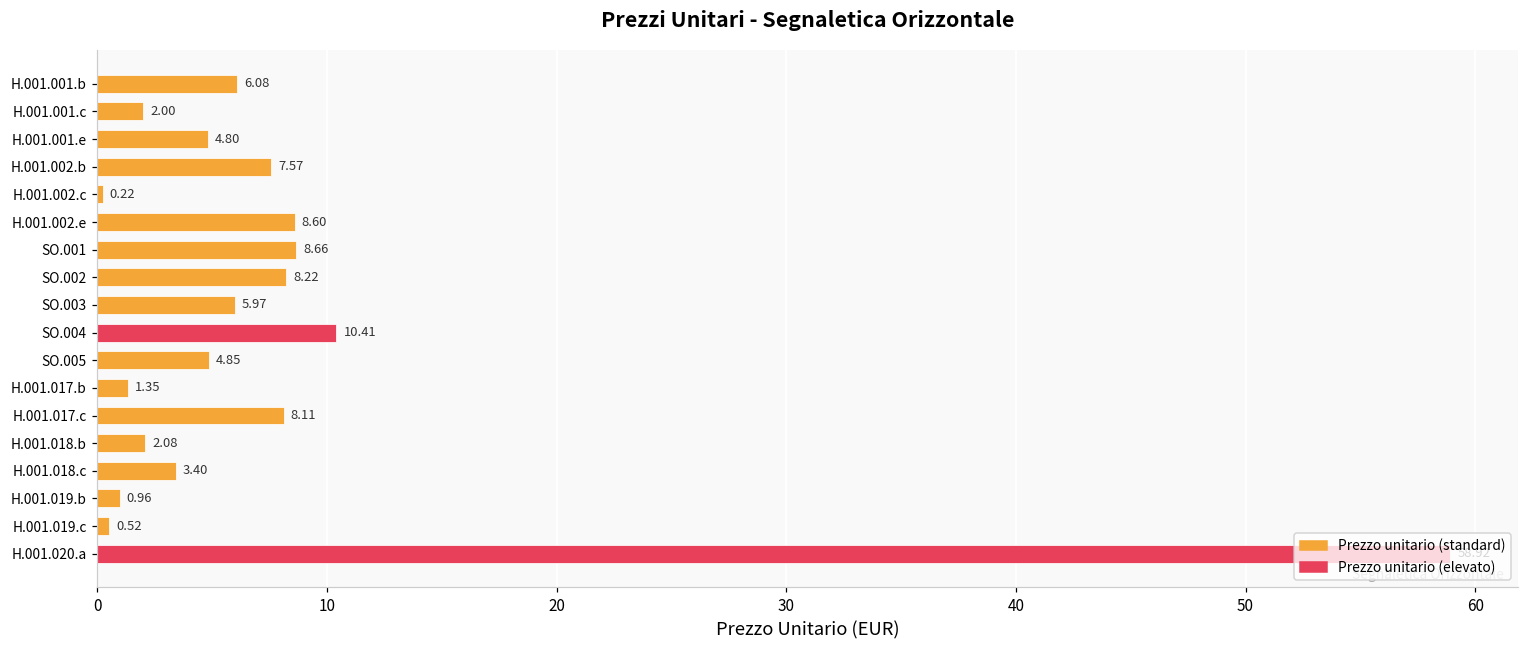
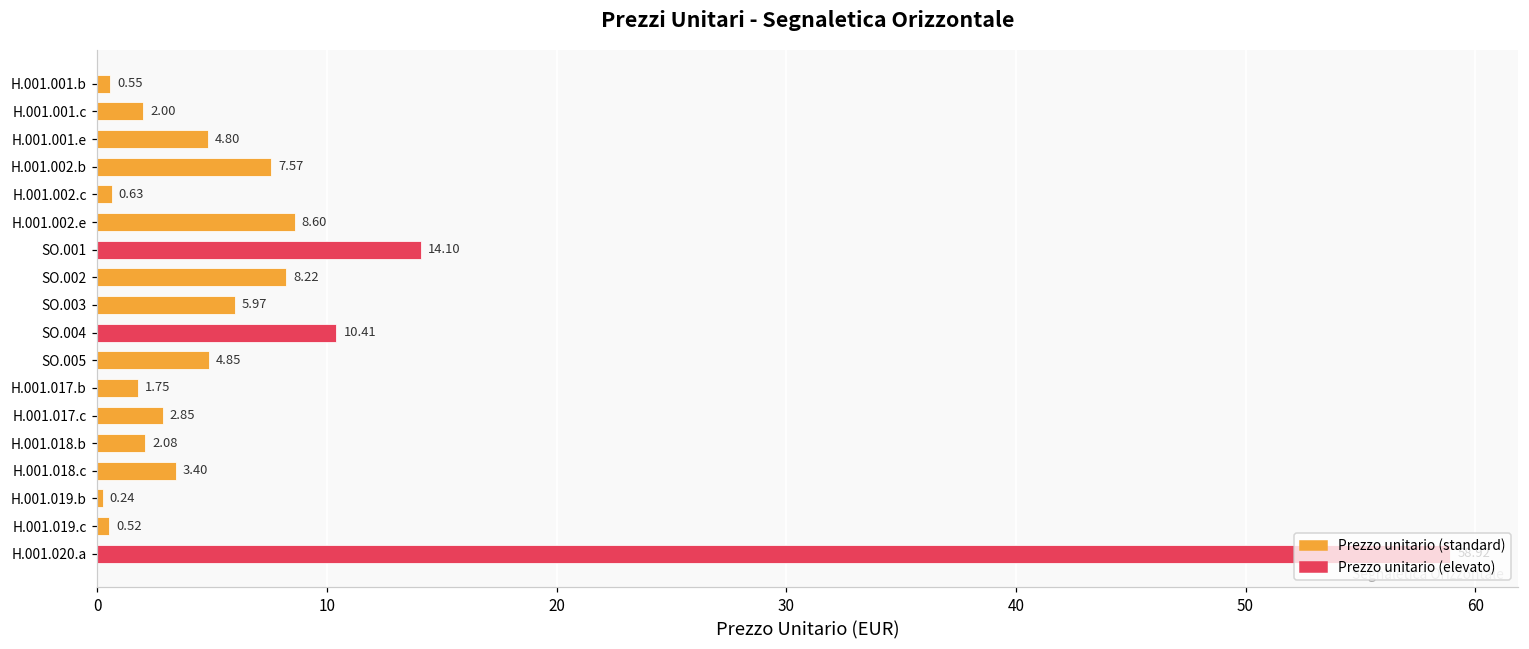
  {
-   "H.001.001.b": 6.08,
+   "H.001.001.b": 0.55,
    "H.001.001.c": 2.00,
    "H.001.001.e": 4.80,
    "H.001.002.b": 7.57,
-   "H.001.002.c": 0.22,
+   "H.001.002.c": 0.63,
    "H.001.002.e": 8.60,
-   "SO.001": 8.66,
+   "SO.001": 14.10,
    "SO.002": 8.22,
    "SO.003": 5.97,
    "SO.004": 10.41,
    "SO.005": 4.85,
-   "H.001.017.b": 1.35,
-   "H.001.017.c": 8.11,
+   "H.001.017.b": 1.75,
+   "H.001.017.c": 2.85,
    "H.001.018.b": 2.08,
    "H.001.018.c": 3.40,
-   "H.001.019.b": 0.96,
+   "H.001.019.b": 0.24,
    "H.001.019.c": 0.52
  }
